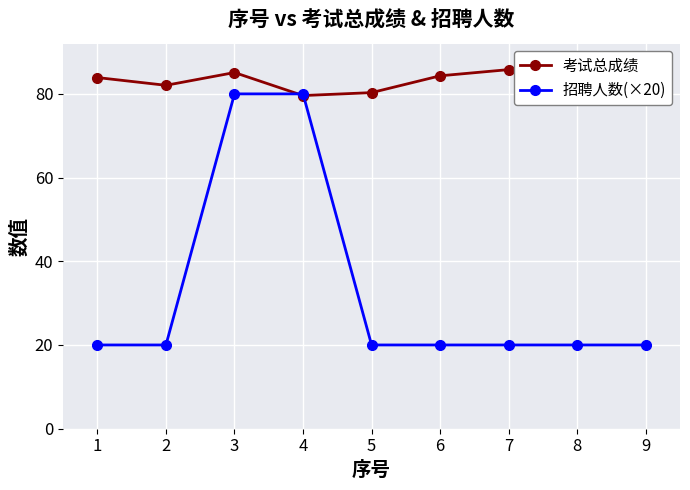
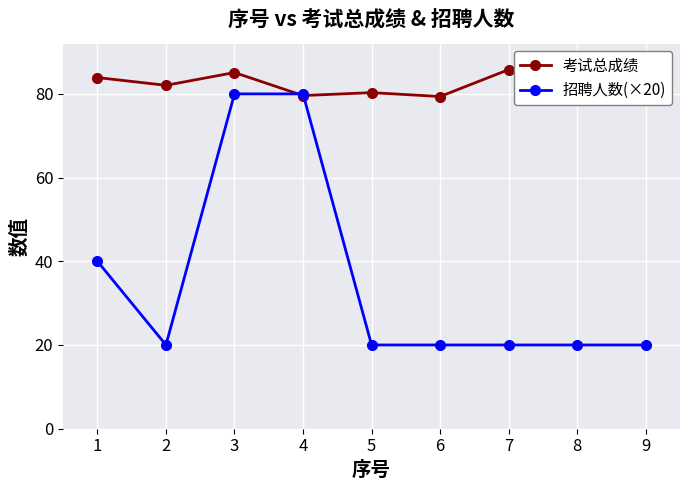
  {
    "考试总成绩": {
      "1": 84,
      "2": 82,
      "3": 85,
      "5": 80,
-     "6": 84,
+     "6": 79,
      "7": 86
    },
    "招聘人数(×20)": {
-     "1": 20,
+     "1": 40,
      "2": 20,
      "3": 80,
      "5": 20,
      "6": 20,
      "7": 20,
      "8": 20,
      "9": 20
    }
  }
